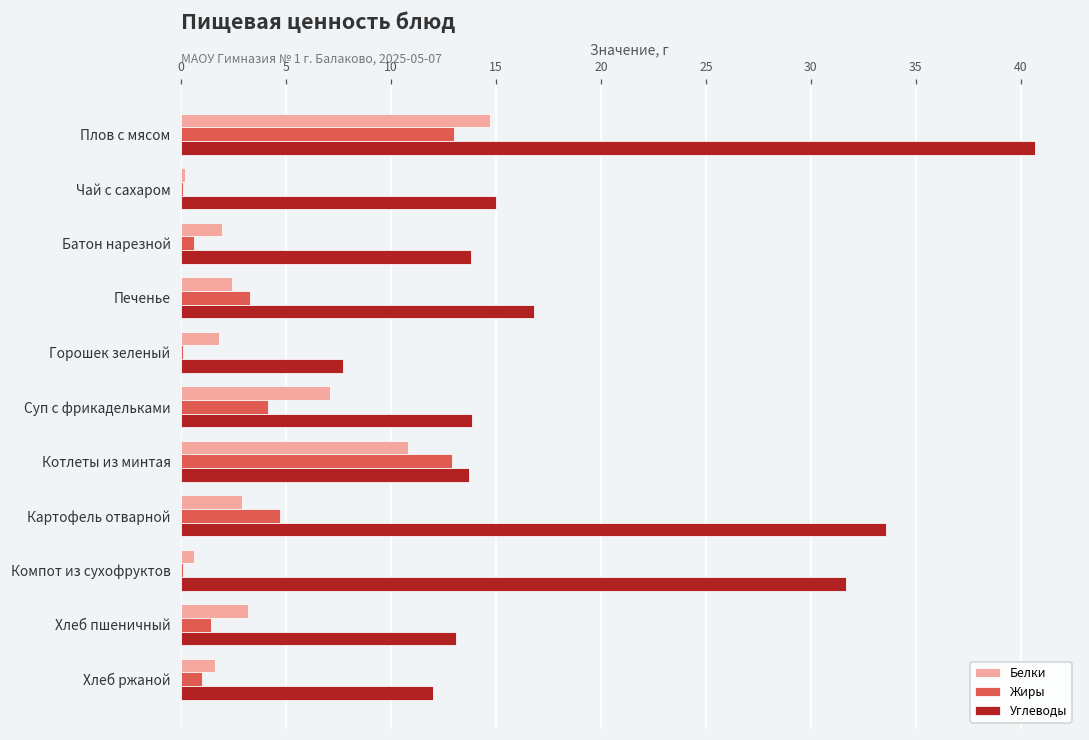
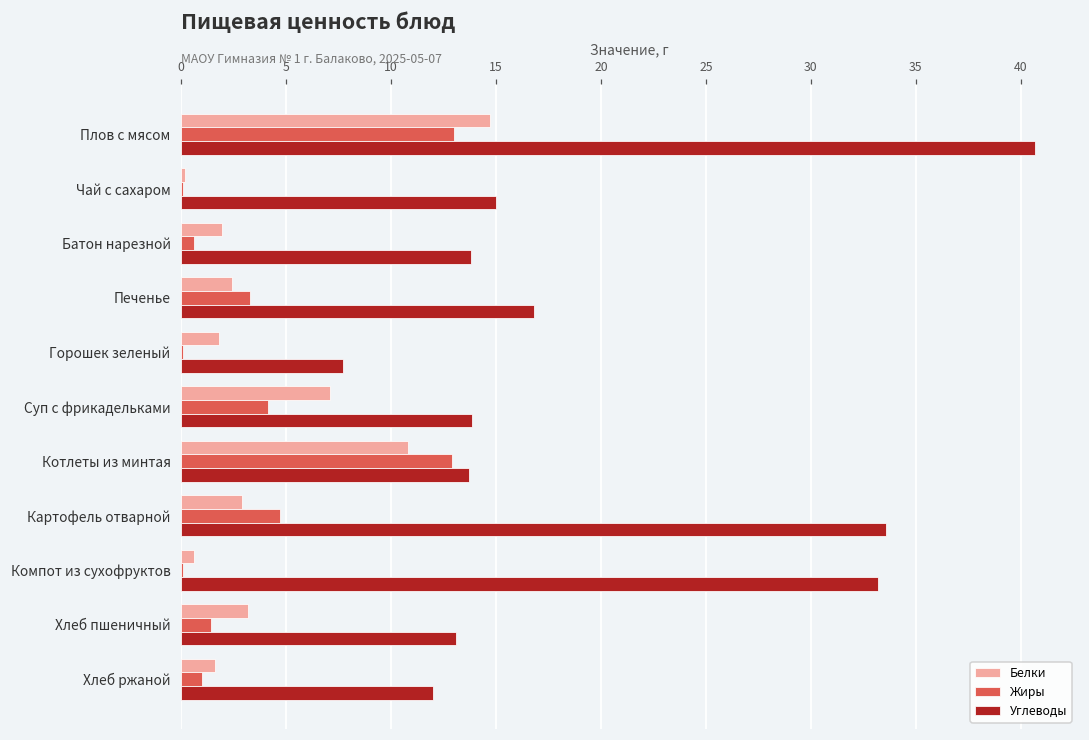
  {
    "Белки": {
      "Плов с мясом": 14.7,
      "Чай с сахаром": 0.2,
      "Батон нарезной": 2.0,
      "Печенье": 2.4,
      "Горошек зеленый": 1.8,
      "Суп с фрикадельками": 7.1,
      "Котлеты из минтая": 10.8,
      "Картофель отварной": 2.9,
      "Компот из сухофруктов": 0.6,
      "Хлеб пшеничный": 3.2,
      "Хлеб ржаной": 1.6
    },
    "Жиры": {
      "Плов с мясом": 13.0,
      "Батон нарезной": 0.6,
      "Печенье": 3.3,
      "Суп с фрикадельками": 4.1,
      "Котлеты из минтая": 12.9,
      "Картофель отварной": 4.7,
      "Хлеб пшеничный": 1.4,
      "Хлеб ржаной": 1.0
    },
    "Углеводы": {
      "Плов с мясом": 40.7,
      "Чай с сахаром": 15.0,
      "Батон нарезной": 13.8,
      "Печенье": 16.8,
      "Горошек зеленый": 7.7,
      "Суп с фрикадельками": 13.9,
      "Котлеты из минтая": 13.7,
      "Картофель отварной": 33.6,
-     "Компот из сухофруктов": 31.7,
+     "Компот из сухофруктов": 33.2,
      "Хлеб пшеничный": 13.1,
      "Хлеб ржаной": 12.0
    }
  }
